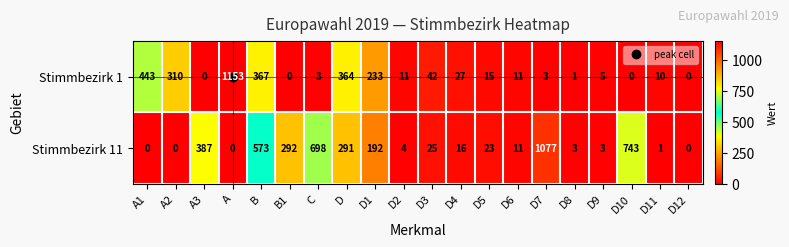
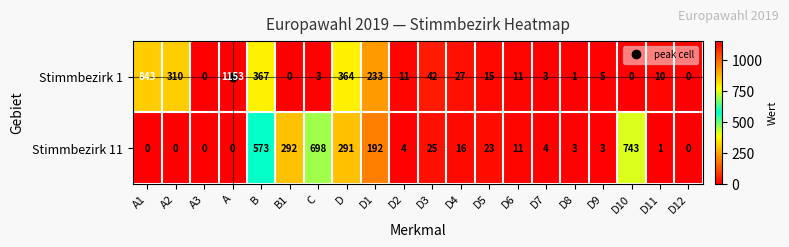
  {
    "Stimmbezirk 1": {
-     "A1": 443,
+     "A1": 843,
      "A2": 310,
      "A3": 0,
      "B": 367,
      "B1": 0,
      "C": 3,
      "D": 364,
      "D1": 233,
      "D2": 11,
      "D3": 42,
      "D4": 27,
      "D5": 15,
      "D6": 11,
      "D7": 3,
      "D8": 1,
      "D9": 5,
      "D10": 0,
      "D11": 10,
      "D12": 0
    },
    "Stimmbezirk 11": {
      "A1": 0,
      "A2": 0,
-     "A3": 387,
+     "A3": 0,
      "A": 0,
      "B": 573,
      "B1": 292,
      "C": 698,
      "D": 291,
      "D1": 192,
      "D2": 4,
      "D3": 25,
      "D4": 16,
      "D5": 23,
      "D6": 11,
-     "D7": 1077,
+     "D7": 4,
      "D8": 3,
      "D9": 3,
      "D10": 743,
      "D11": 1,
      "D12": 0
    }
  }
